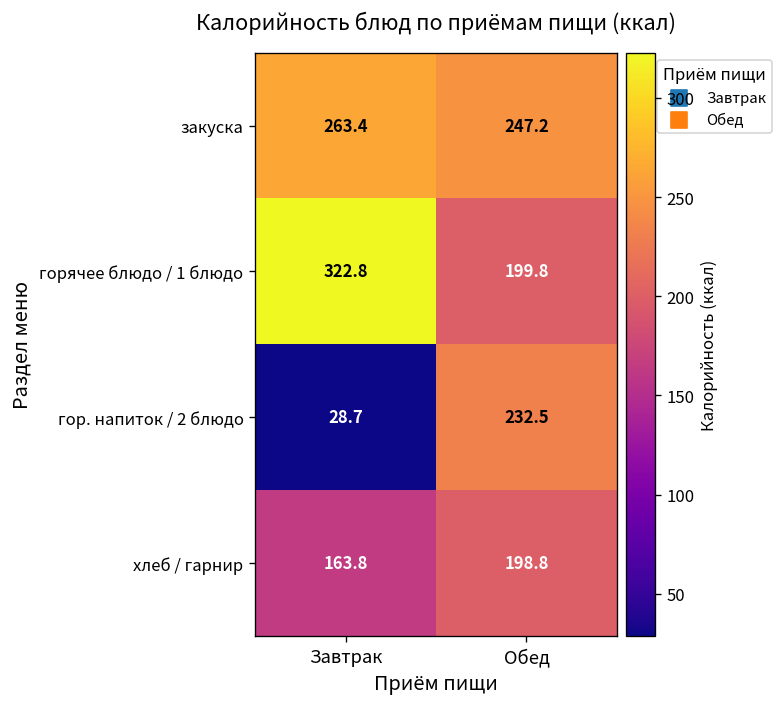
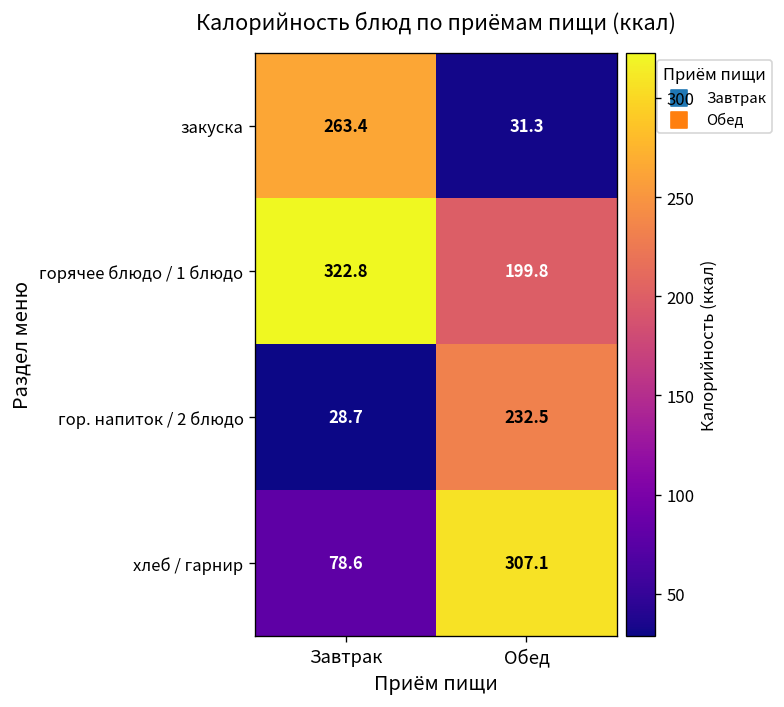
  {
    "закуска": {
      "Завтрак": 263.4,
-     "Обед": 247.2
+     "Обед": 31.3
    },
    "горячее блюдо / 1 блюдо": {
      "Завтрак": 322.8,
      "Обед": 199.8
    },
    "гор. напиток / 2 блюдо": {
      "Завтрак": 28.7,
      "Обед": 232.5
    },
    "хлеб / гарнир": {
-     "Завтрак": 163.8,
-     "Обед": 198.8
+     "Завтрак": 78.6,
+     "Обед": 307.1
    }
  }
